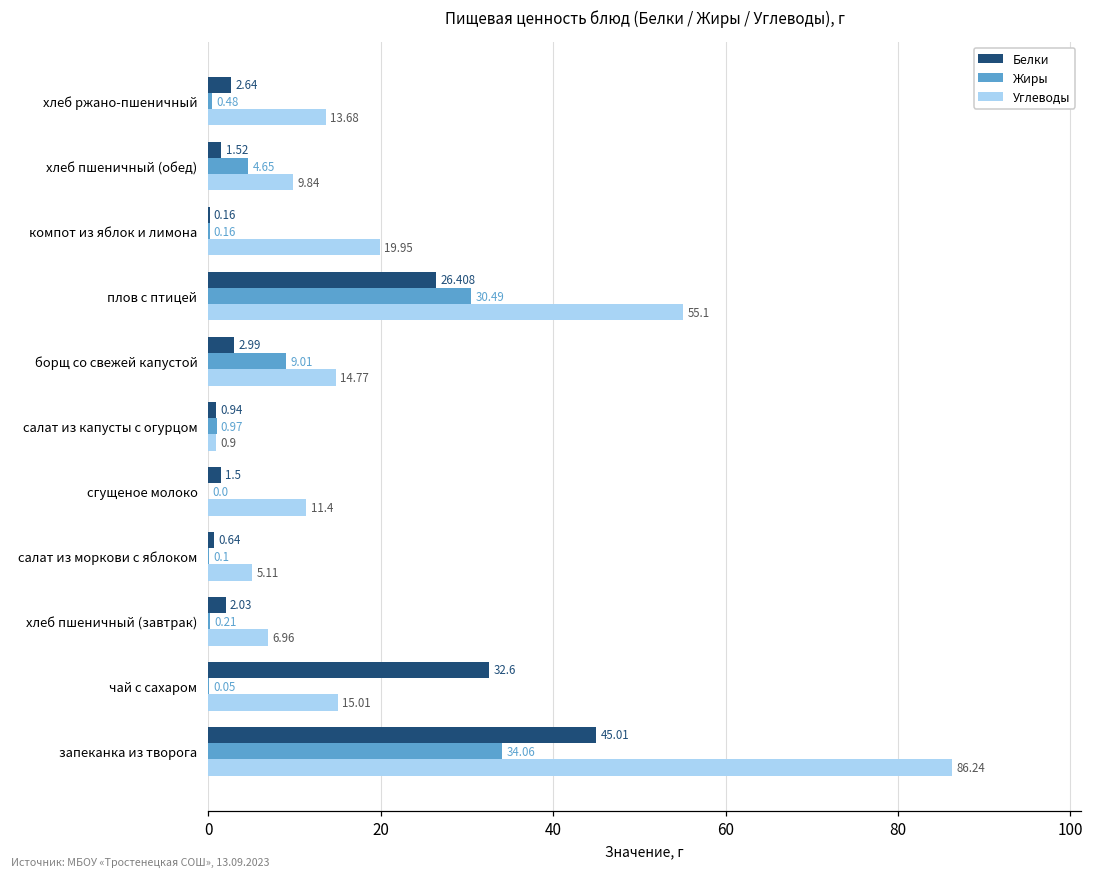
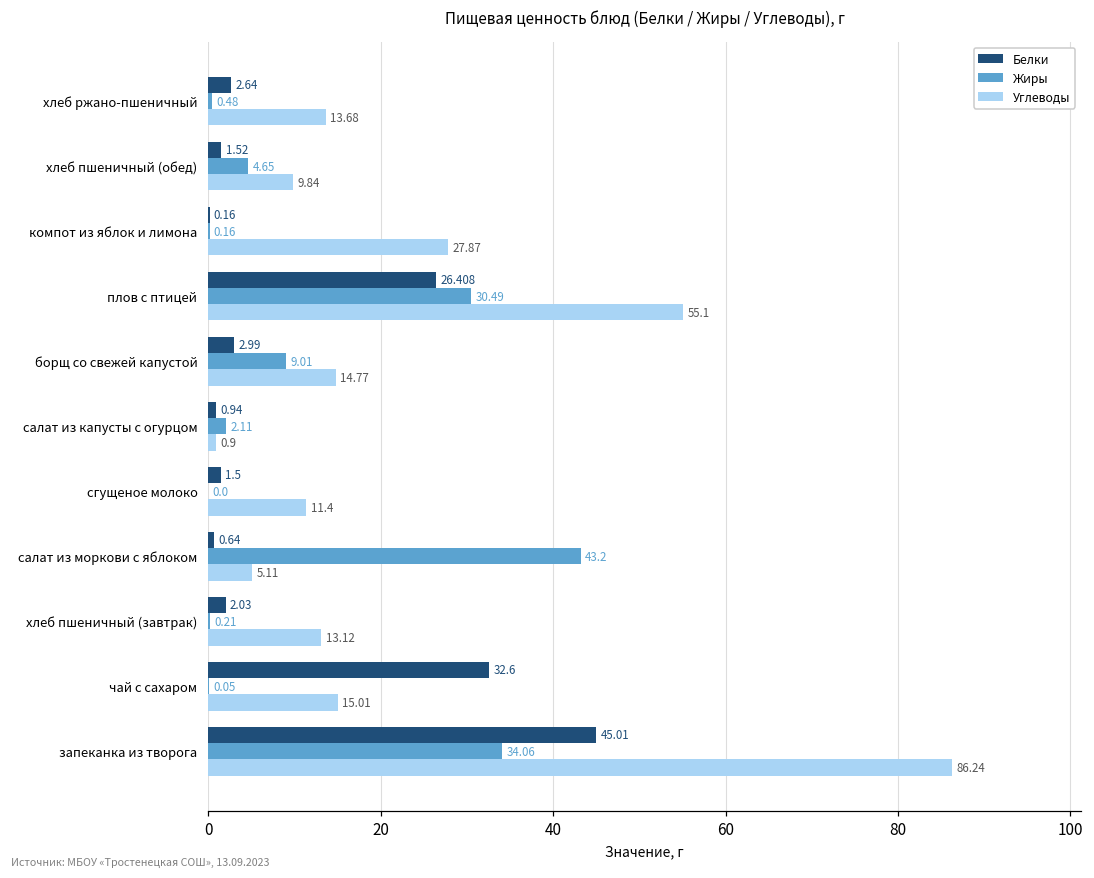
  {
    "Белки": {
      "хлеб ржано-пшеничный": 2.64,
      "хлеб пшеничный (обед)": 1.52,
      "компот из яблок и лимона": 0.16,
      "плов с птицей": 26.408,
      "борщ со свежей капустой": 2.99,
      "салат из капусты с огурцом": 0.94,
      "сгущеное молоко": 1.5,
      "салат из моркови с яблоком": 0.64,
      "хлеб пшеничный (завтрак)": 2.03,
      "чай с сахаром": 32.6,
      "запеканка из творога": 45.01
    },
    "Жиры": {
      "хлеб ржано-пшеничный": 0.48,
      "хлеб пшеничный (обед)": 4.65,
      "компот из яблок и лимона": 0.16,
      "плов с птицей": 30.49,
      "борщ со свежей капустой": 9.01,
-     "салат из капусты с огурцом": 0.97,
+     "салат из капусты с огурцом": 2.11,
      "сгущеное молоко": 0.0,
-     "салат из моркови с яблоком": 0.1,
+     "салат из моркови с яблоком": 43.2,
      "хлеб пшеничный (завтрак)": 0.21,
      "чай с сахаром": 0.05,
      "запеканка из творога": 34.06
    },
    "Углеводы": {
      "хлеб ржано-пшеничный": 13.68,
      "хлеб пшеничный (обед)": 9.84,
-     "компот из яблок и лимона": 19.95,
+     "компот из яблок и лимона": 27.87,
      "плов с птицей": 55.1,
      "борщ со свежей капустой": 14.77,
      "салат из капусты с огурцом": 0.9,
      "сгущеное молоко": 11.4,
      "салат из моркови с яблоком": 5.11,
-     "хлеб пшеничный (завтрак)": 6.96,
+     "хлеб пшеничный (завтрак)": 13.12,
      "чай с сахаром": 15.01,
      "запеканка из творога": 86.24
    }
  }
